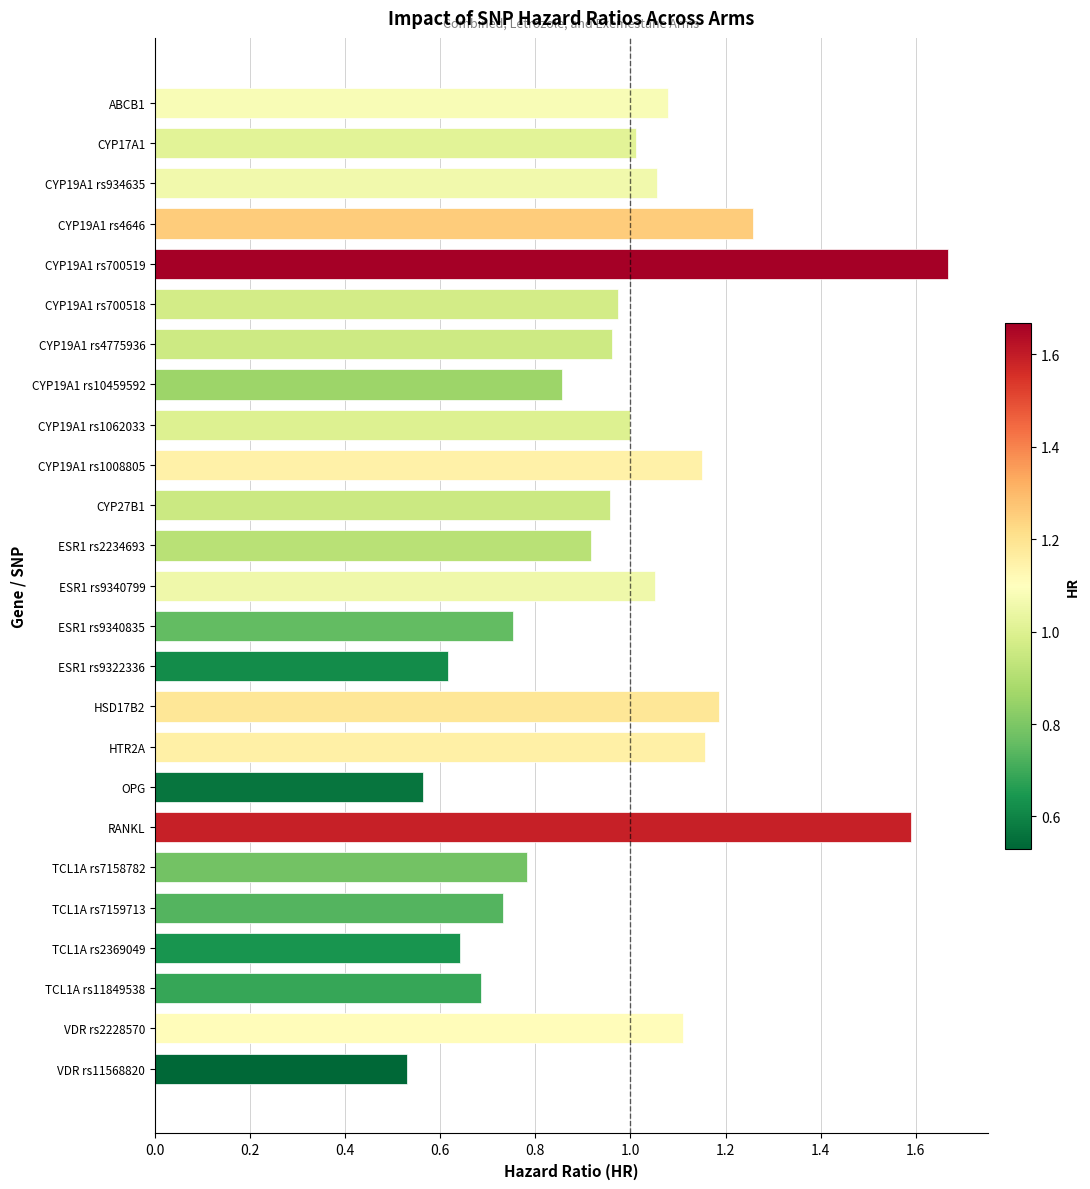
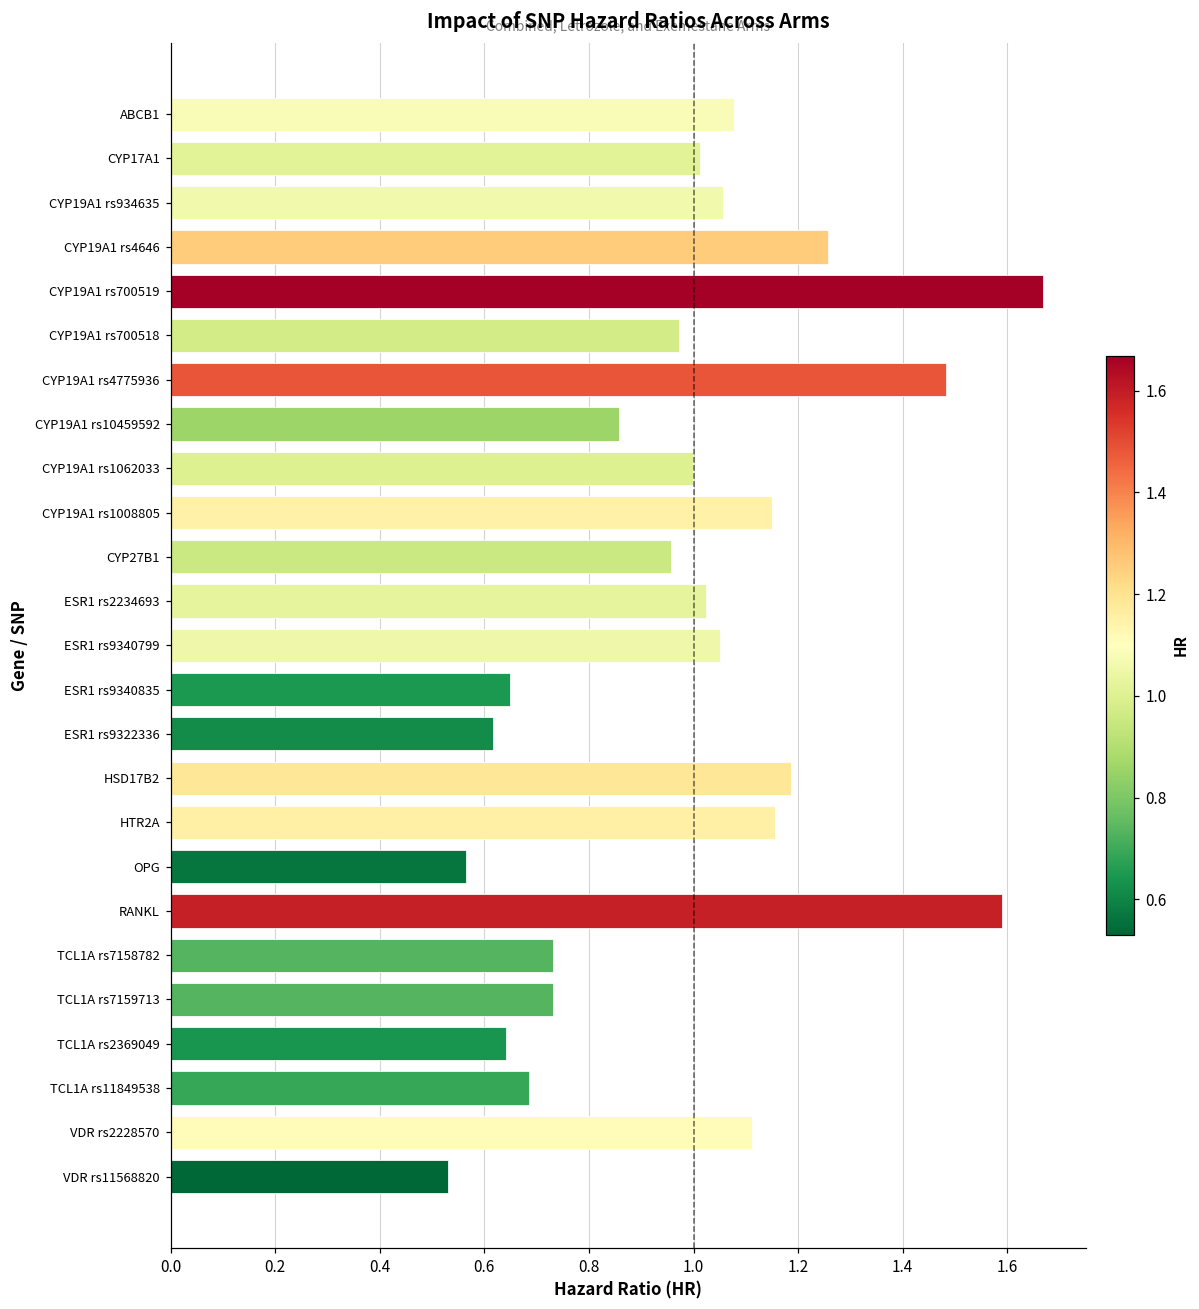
  {
    "ABCB1": 1.08,
    "CYP17A1": 1.01,
    "CYP19A1 rs934635": 1.06,
    "CYP19A1 rs4646": 1.26,
    "CYP19A1 rs700519": 1.67,
    "CYP19A1 rs700518": 0.97,
-   "CYP19A1 rs4775936": 0.96,
+   "CYP19A1 rs4775936": 1.48,
    "CYP19A1 rs10459592": 0.86,
    "CYP19A1 rs1062033": 1.00,
    "CYP19A1 rs1008805": 1.15,
    "CYP27B1": 0.96,
-   "ESR1 rs2234693": 0.92,
+   "ESR1 rs2234693": 1.02,
    "ESR1 rs9340799": 1.05,
-   "ESR1 rs9340835": 0.75,
+   "ESR1 rs9340835": 0.65,
    "ESR1 rs9322336": 0.62,
    "HSD17B2": 1.19,
    "HTR2A": 1.16,
    "OPG": 0.56,
    "RANKL": 1.59,
-   "TCL1A rs7158782": 0.78,
+   "TCL1A rs7158782": 0.73,
    "TCL1A rs7159713": 0.73,
    "TCL1A rs2369049": 0.64,
    "TCL1A rs11849538": 0.69,
    "VDR rs2228570": 1.11,
    "VDR rs11568820": 0.53
  }
